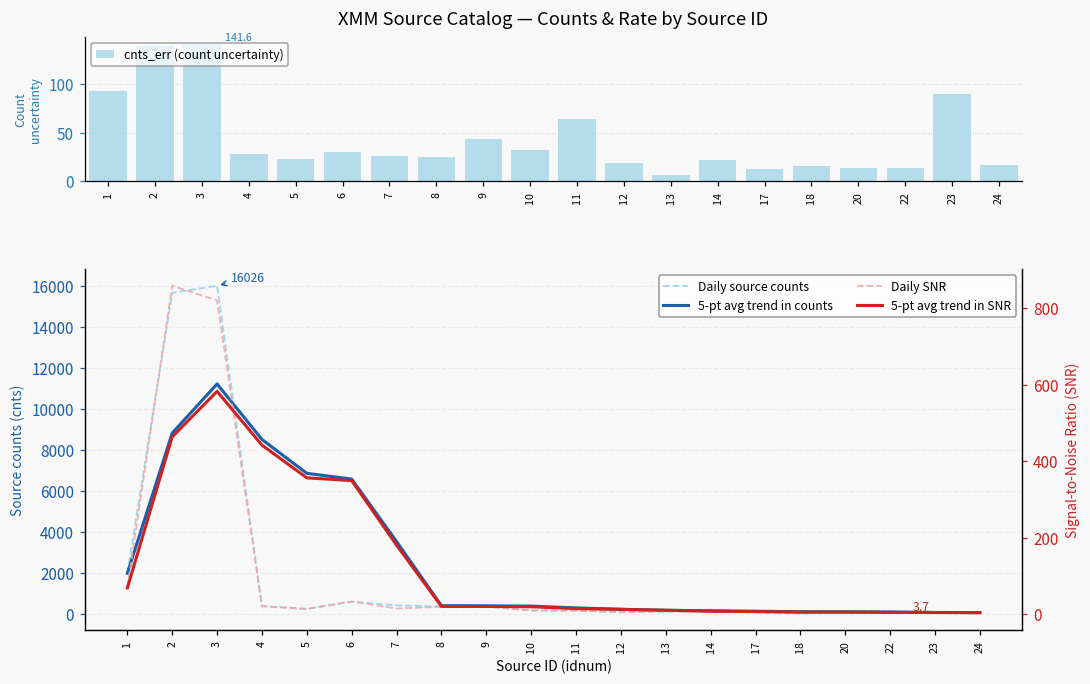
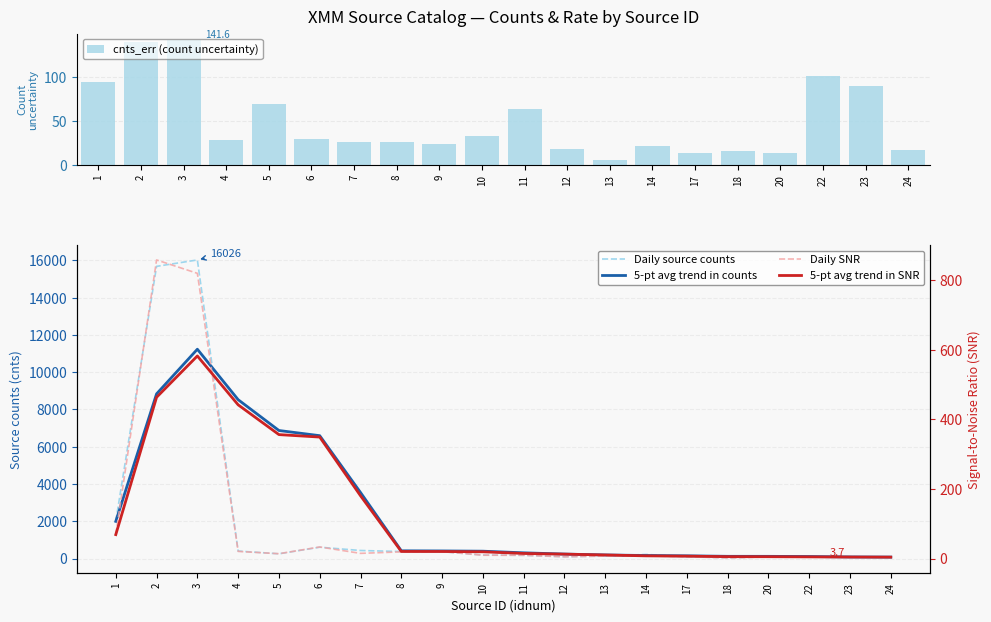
  {
    "XMM Source Catalog — Counts & Rate by Source ID": {
      "1": 90,
      "4": 30,
-     "5": 20,
+     "5": 70,
      "6": 30,
      "7": 30,
      "8": 30,
-     "9": 40,
+     "9": 20,
      "10": 30,
      "11": 60,
      "12": 20,
      "13": 10,
      "14": 20,
      "17": 10,
      "18": 20,
      "20": 10,
-     "22": 10,
+     "22": 100,
      "23": 90,
      "24": 20
    }
  }
